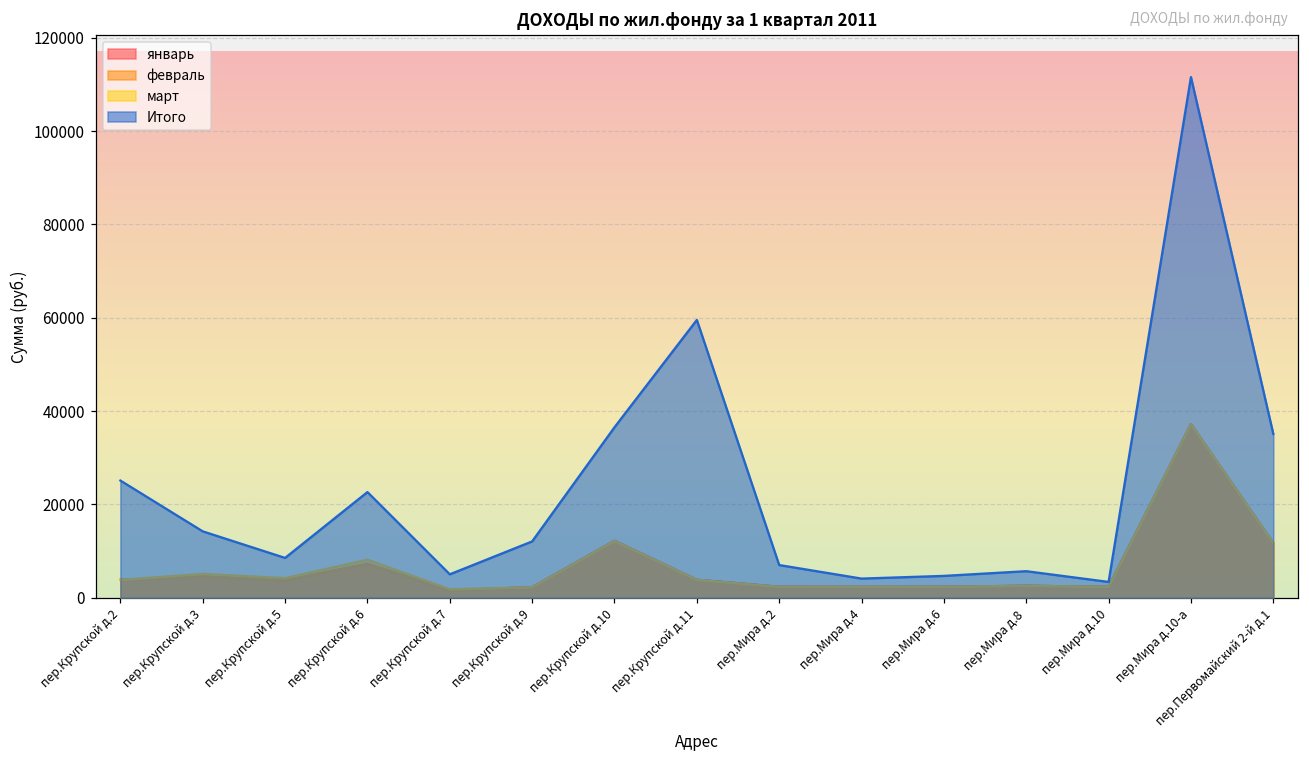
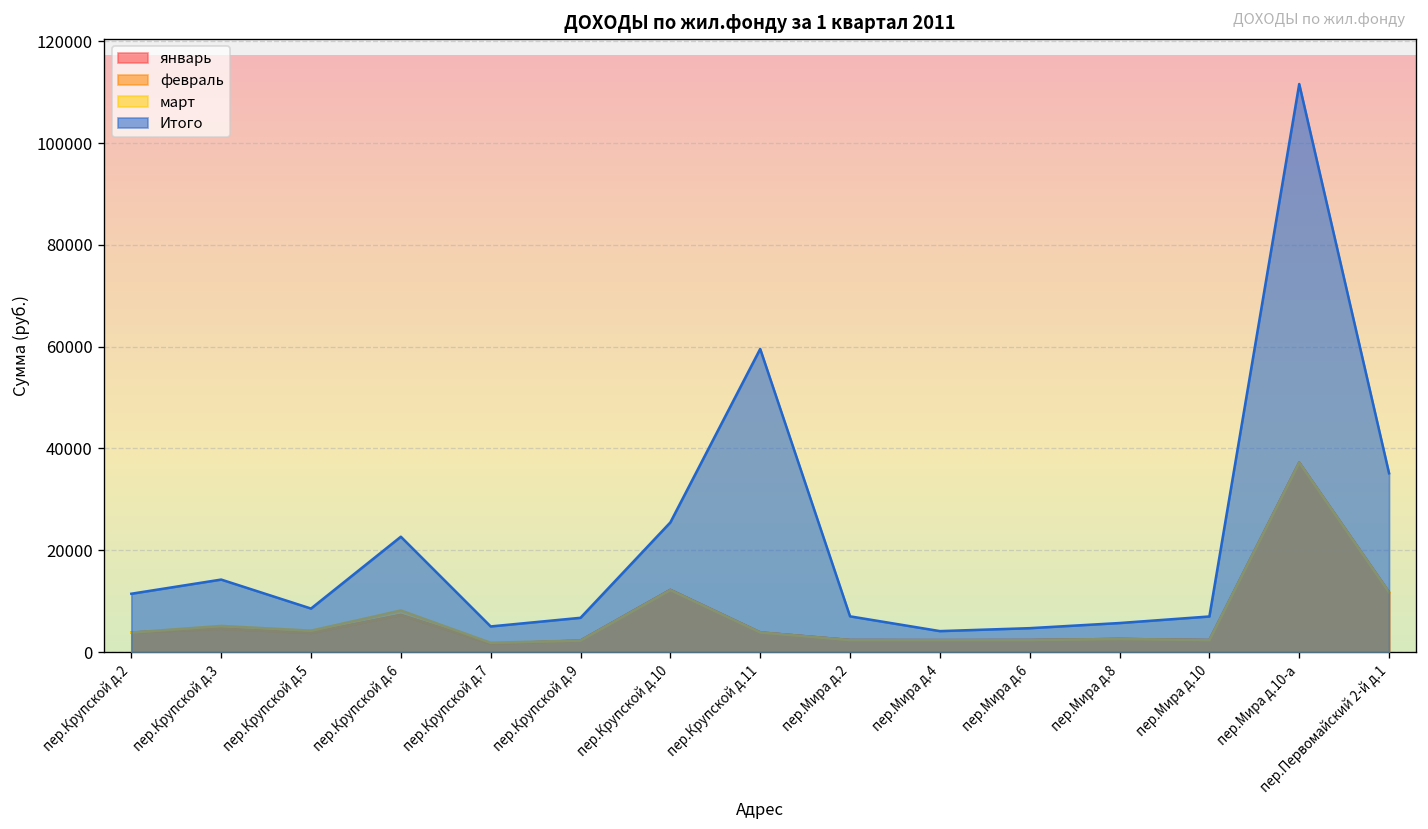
  {
    "Итого": {
-     "пер.Крупской д.2": 25000,
+     "пер.Крупской д.2": 11000,
      "пер.Крупской д.3": 14000,
      "пер.Крупской д.5": 9000,
      "пер.Крупской д.6": 23000,
      "пер.Крупской д.7": 5000,
-     "пер.Крупской д.9": 12000,
-     "пер.Крупской д.10": 37000,
+     "пер.Крупской д.9": 7000,
+     "пер.Крупской д.10": 25000,
      "пер.Крупской д.11": 60000,
      "пер.Мира д.2": 7000,
      "пер.Мира д.4": 4000,
      "пер.Мира д.6": 5000,
      "пер.Мира д.8": 6000,
-     "пер.Мира д.10": 3000,
+     "пер.Мира д.10": 7000,
      "пер.Мира д.10-а": 112000,
      "пер.Первомайский 2-й д.1": 35000
    }
  }
